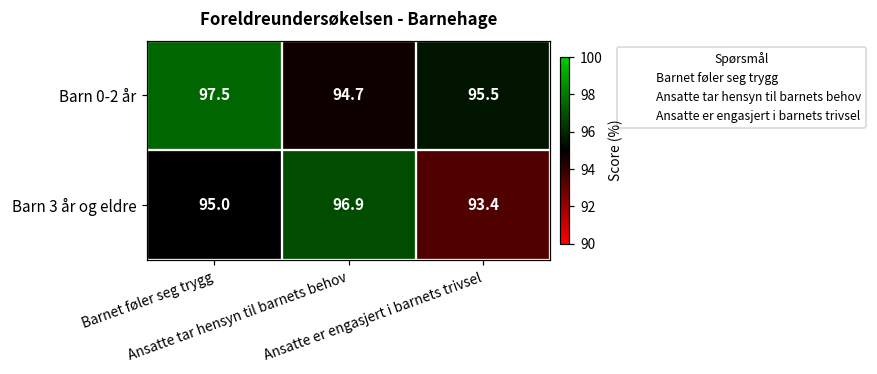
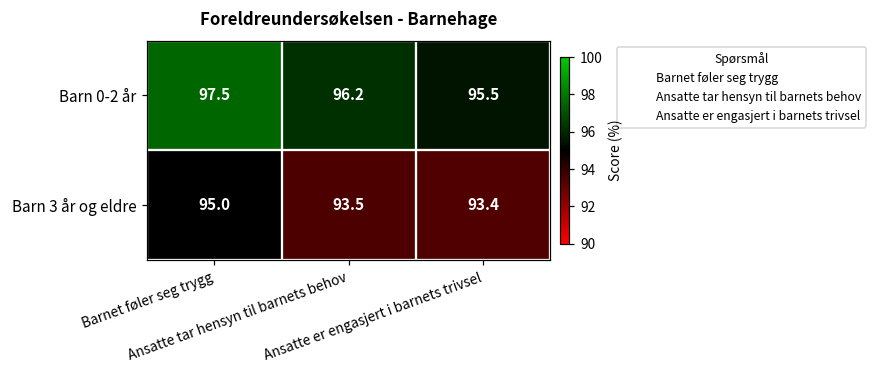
  {
    "Barn 0-2 år": {
      "Barnet føler seg trygg": 97.5,
-     "Ansatte tar hensyn til barnets behov": 94.7,
+     "Ansatte tar hensyn til barnets behov": 96.2,
      "Ansatte er engasjert i barnets trivsel": 95.5
    },
    "Barn 3 år og eldre": {
      "Barnet føler seg trygg": 95.0,
-     "Ansatte tar hensyn til barnets behov": 96.9,
+     "Ansatte tar hensyn til barnets behov": 93.5,
      "Ansatte er engasjert i barnets trivsel": 93.4
    }
  }
